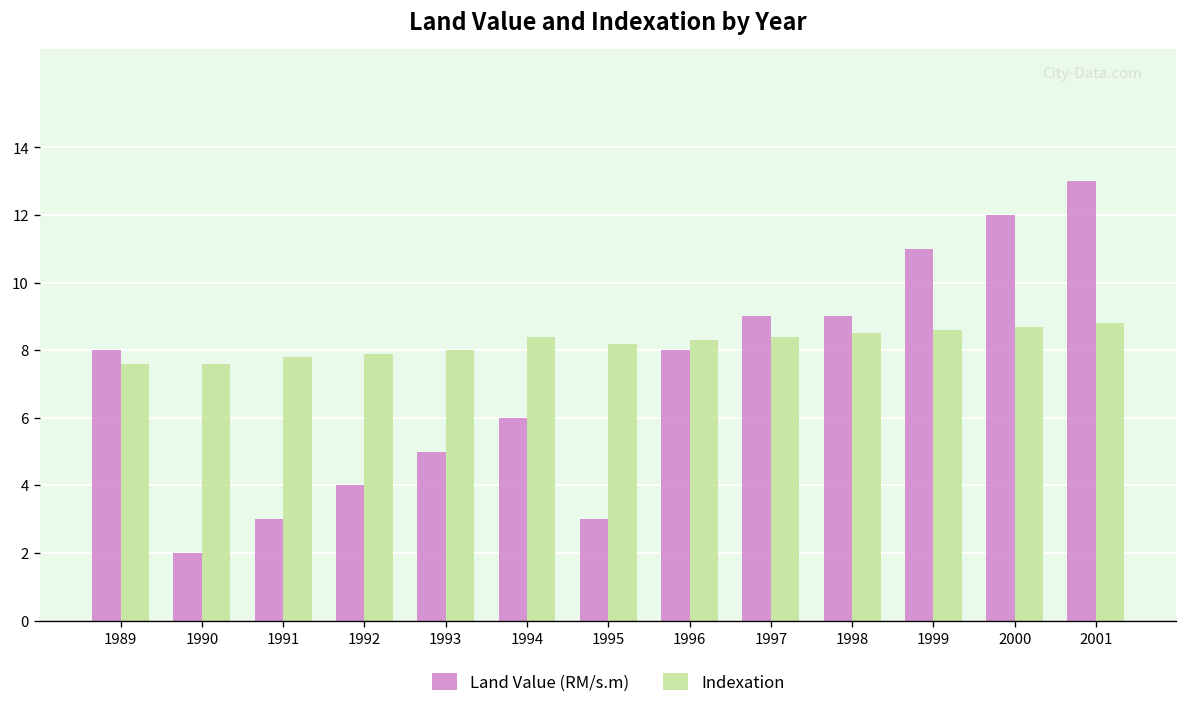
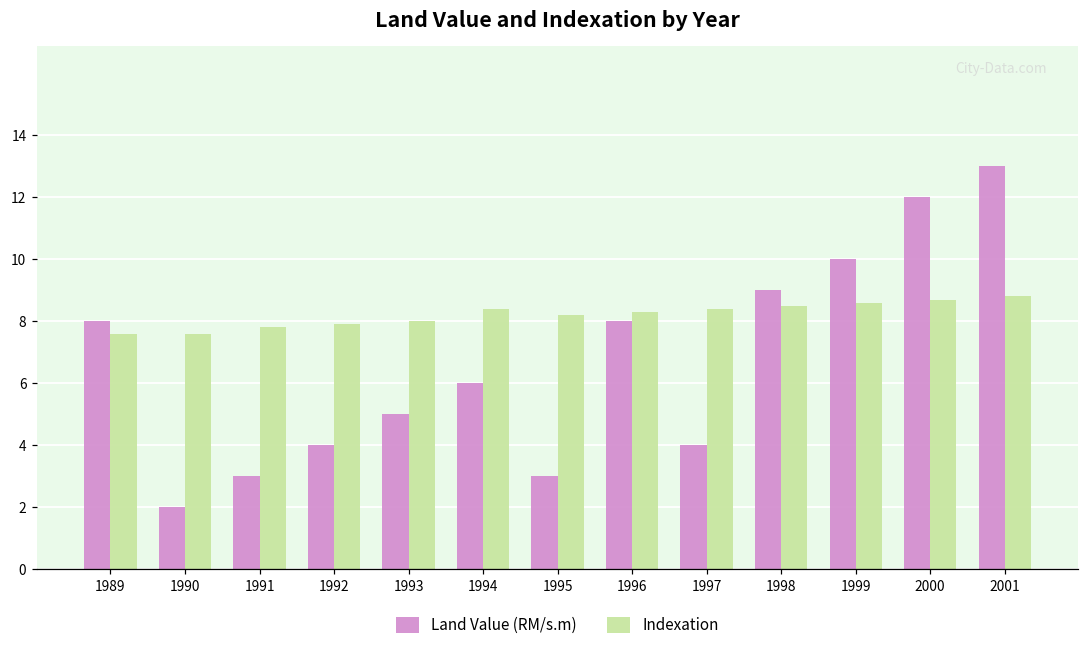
  {
    "Land Value (RM/s.m)": {
      "1989": 8,
      "1990": 2,
      "1991": 3,
      "1992": 4,
      "1993": 5,
      "1994": 6,
      "1995": 3,
      "1996": 8,
-     "1997": 9,
+     "1997": 4,
      "1998": 9,
-     "1999": 11,
+     "1999": 10,
      "2000": 12,
      "2001": 13
    },
    "Indexation": {
      "1989": 7.6,
      "1990": 7.6,
      "1991": 7.8,
      "1992": 7.9,
      "1993": 8,
      "1994": 8.4,
      "1995": 8.2,
      "1996": 8.3,
      "1997": 8.4,
      "1998": 8.5,
      "1999": 8.6,
      "2000": 8.7,
      "2001": 8.8
    }
  }
